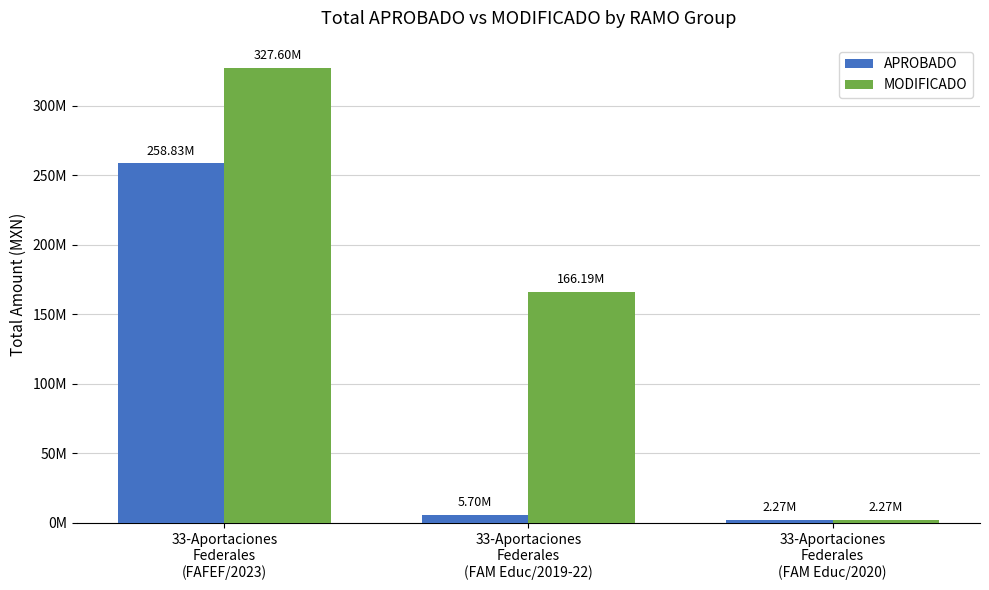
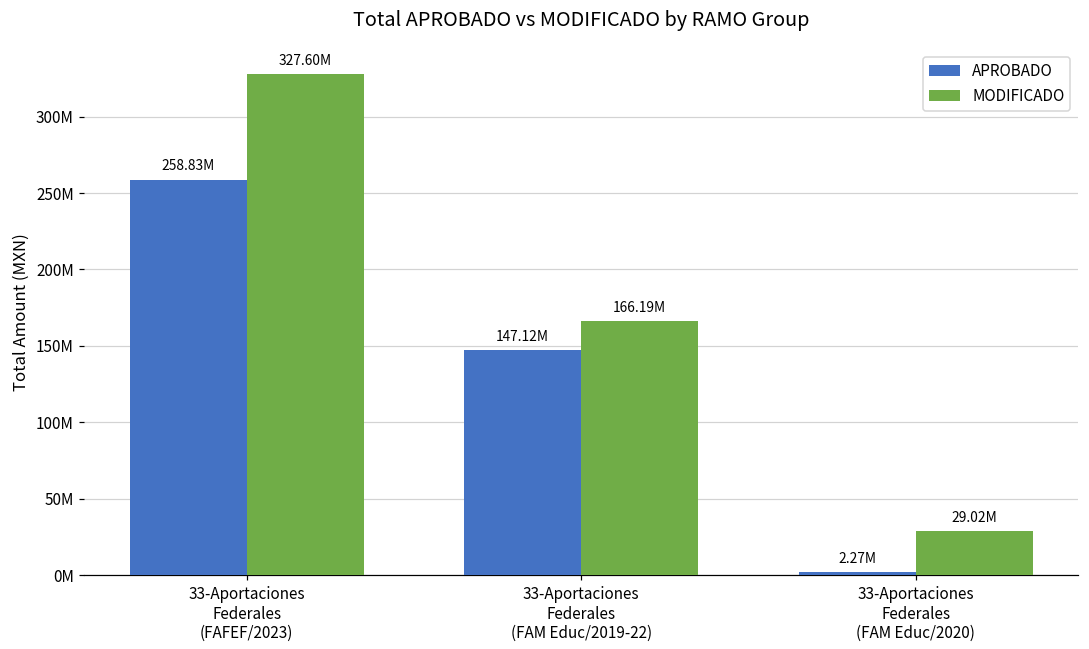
  {
    "APROBADO": {
      "33-Aportaciones Federales (FAFEF/2023)": "258.83M",
-     "33-Aportaciones Federales (FAM Educ/2019-22)": "5.70M",
+     "33-Aportaciones Federales (FAM Educ/2019-22)": "147.12M",
      "33-Aportaciones Federales (FAM Educ/2020)": "2.27M"
    },
    "MODIFICADO": {
      "33-Aportaciones Federales (FAFEF/2023)": "327.60M",
      "33-Aportaciones Federales (FAM Educ/2019-22)": "166.19M",
-     "33-Aportaciones Federales (FAM Educ/2020)": "2.27M"
+     "33-Aportaciones Federales (FAM Educ/2020)": "29.02M"
    }
  }
